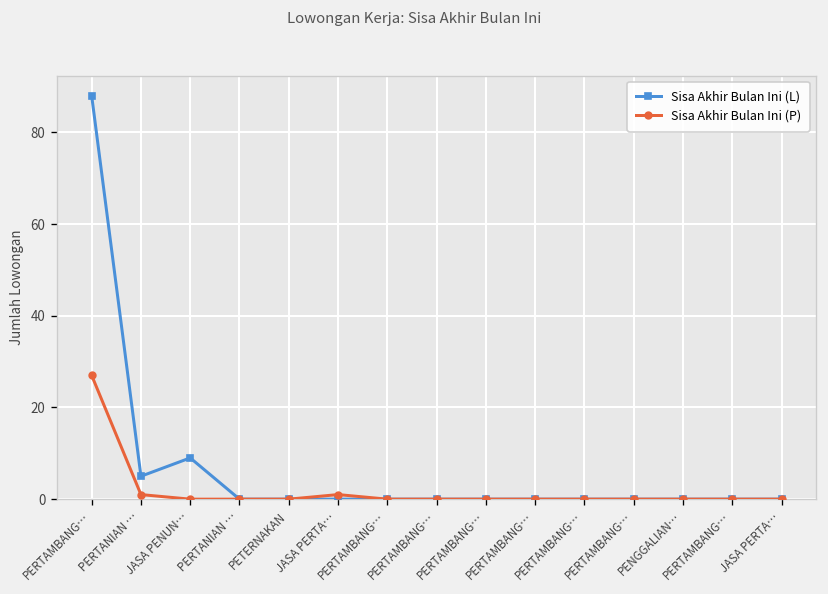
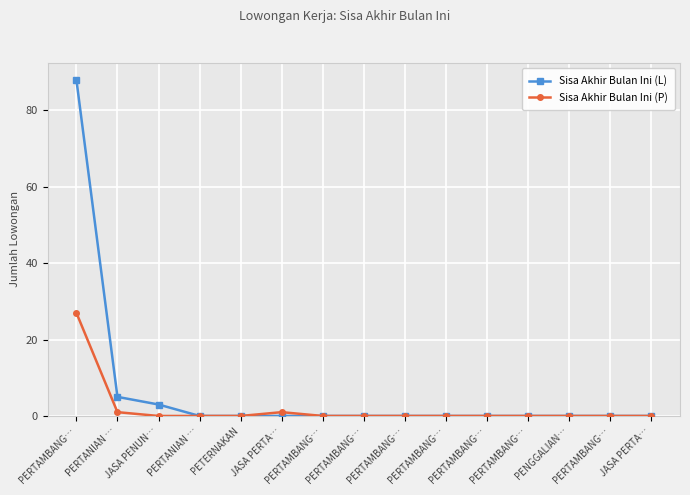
  {
    "Sisa Akhir Bulan Ini (L)": {
-     "JASA PENUN…": 9
+     "JASA PENUN…": 3
    },
    "Sisa Akhir Bulan Ini (P)": {
      "JASA PENUN…": 0
    }
  }
